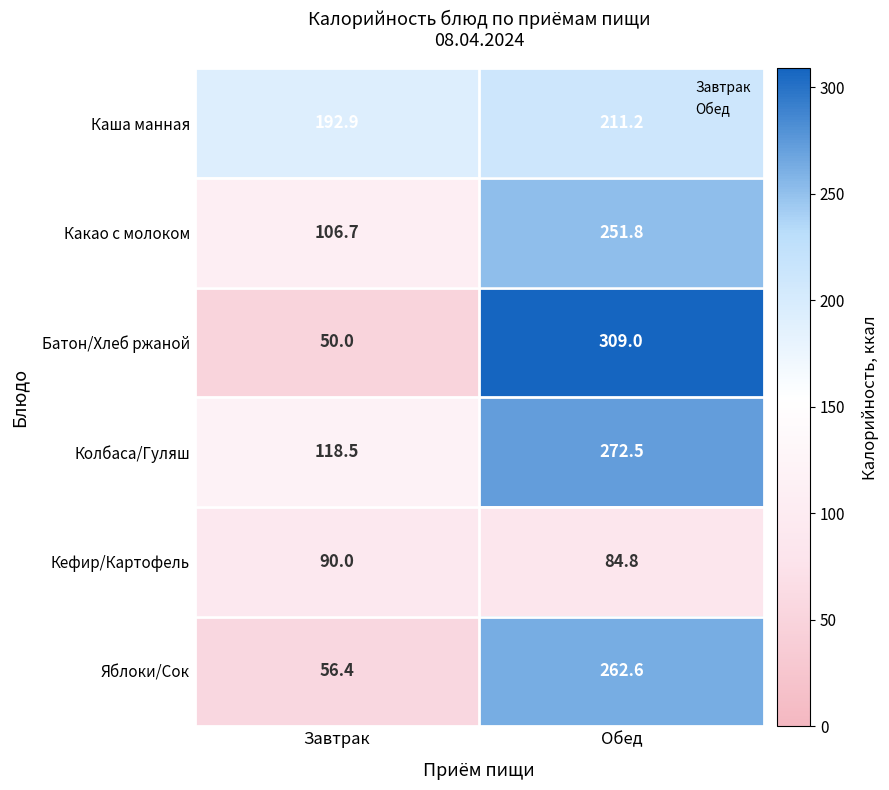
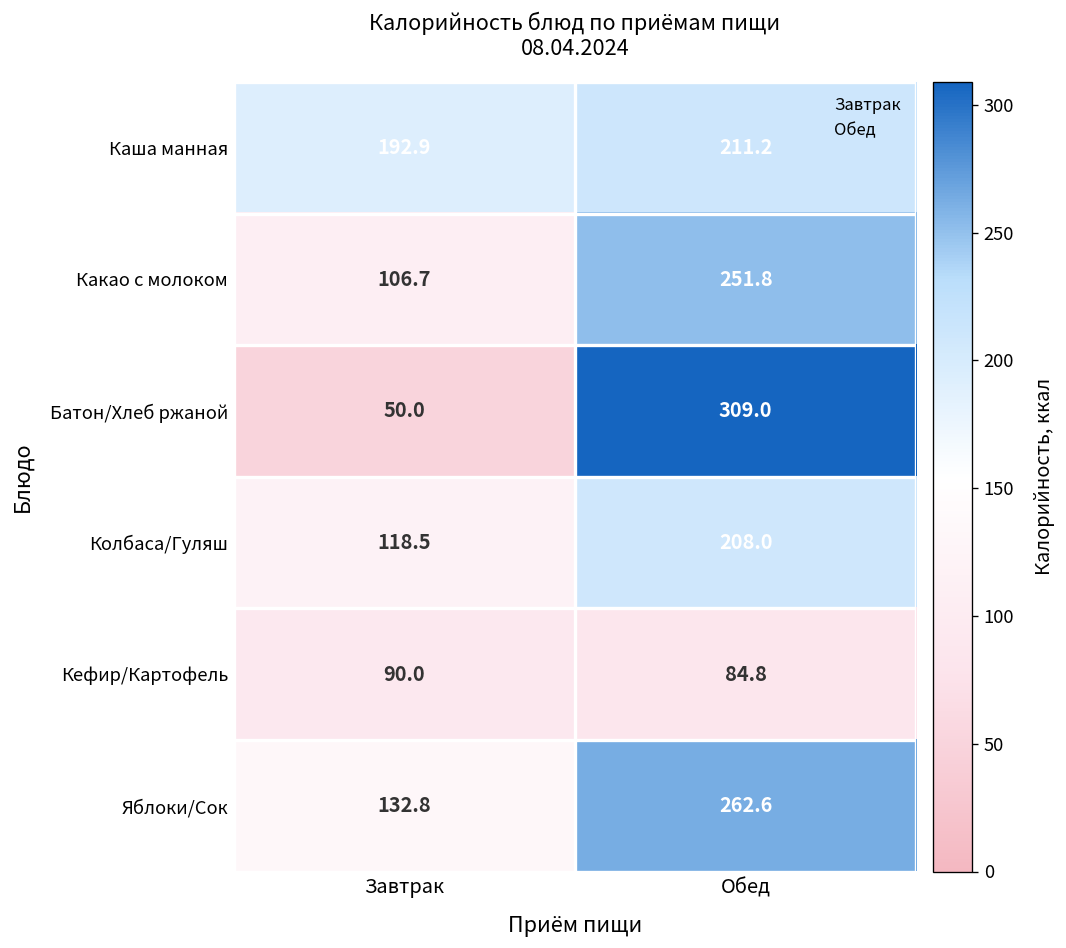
  {
    "Каша манная": {
      "Обед": 211.2
    },
    "Какао с молоком": {
      "Завтрак": 106.7,
      "Обед": 251.8
    },
    "Батон/Хлеб ржаной": {
      "Завтрак": 50.0,
      "Обед": 309.0
    },
    "Колбаса/Гуляш": {
      "Завтрак": 118.5,
-     "Обед": 272.5
+     "Обед": 208.0
    },
    "Кефир/Картофель": {
      "Завтрак": 90.0,
      "Обед": 84.8
    },
    "Яблоки/Сок": {
-     "Завтрак": 56.4,
+     "Завтрак": 132.8,
      "Обед": 262.6
    }
  }
